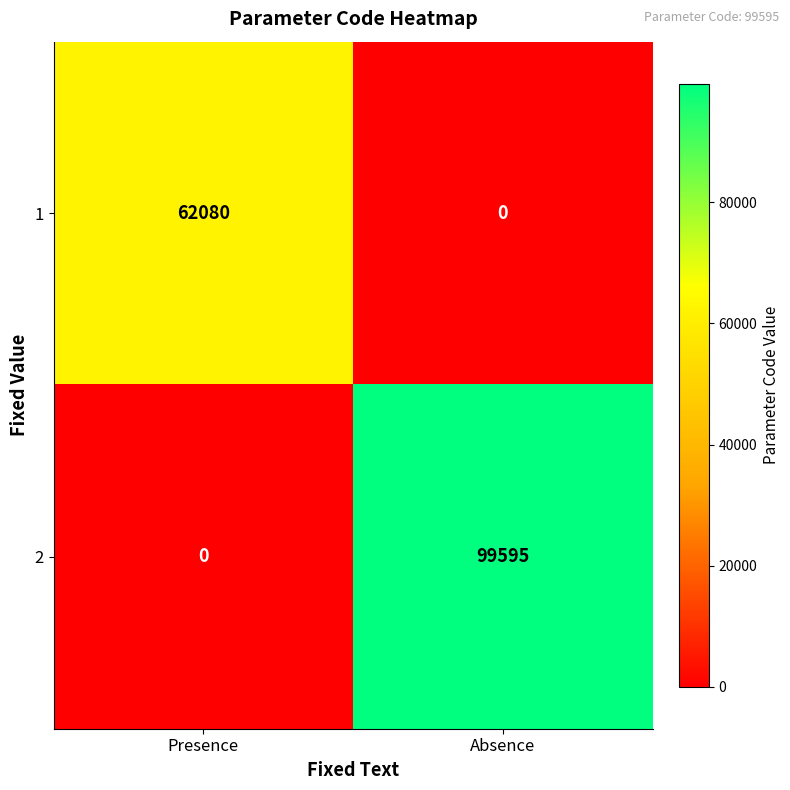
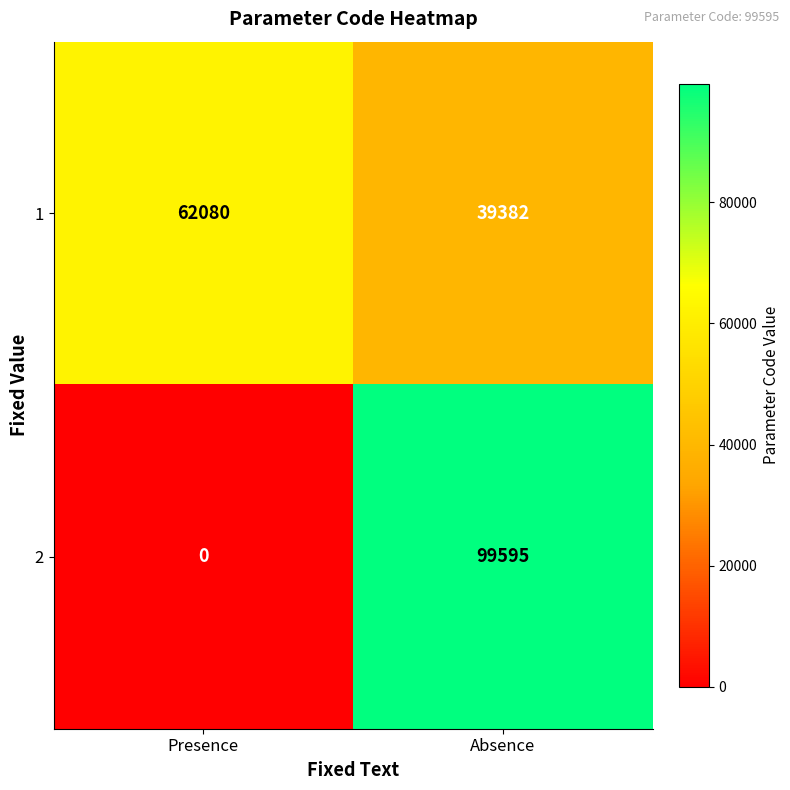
  {
    "1": {
      "Presence": 62080,
-     "Absence": 0
+     "Absence": 39382
    },
    "2": {
      "Presence": 0,
      "Absence": 99595
    }
  }
